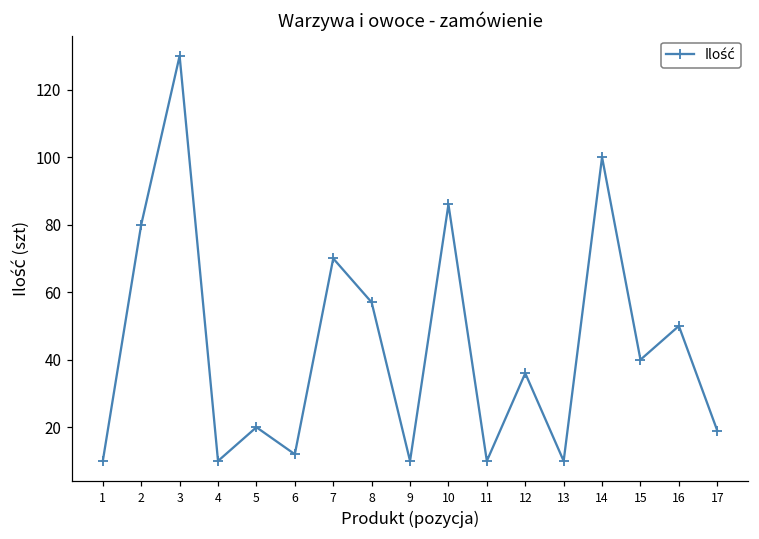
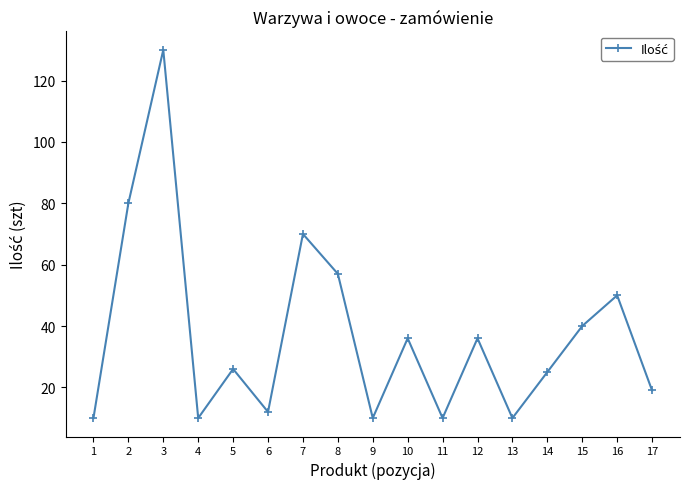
  {
    "1": 10,
    "2": 80,
    "3": 130,
    "4": 10,
-   "5": 20,
+   "5": 26,
    "6": 12,
    "7": 70,
    "8": 57,
    "9": 10,
-   "10": 86,
+   "10": 36,
    "11": 10,
    "12": 36,
    "13": 10,
-   "14": 100,
+   "14": 25,
    "15": 40,
    "16": 50,
    "17": 19
  }
